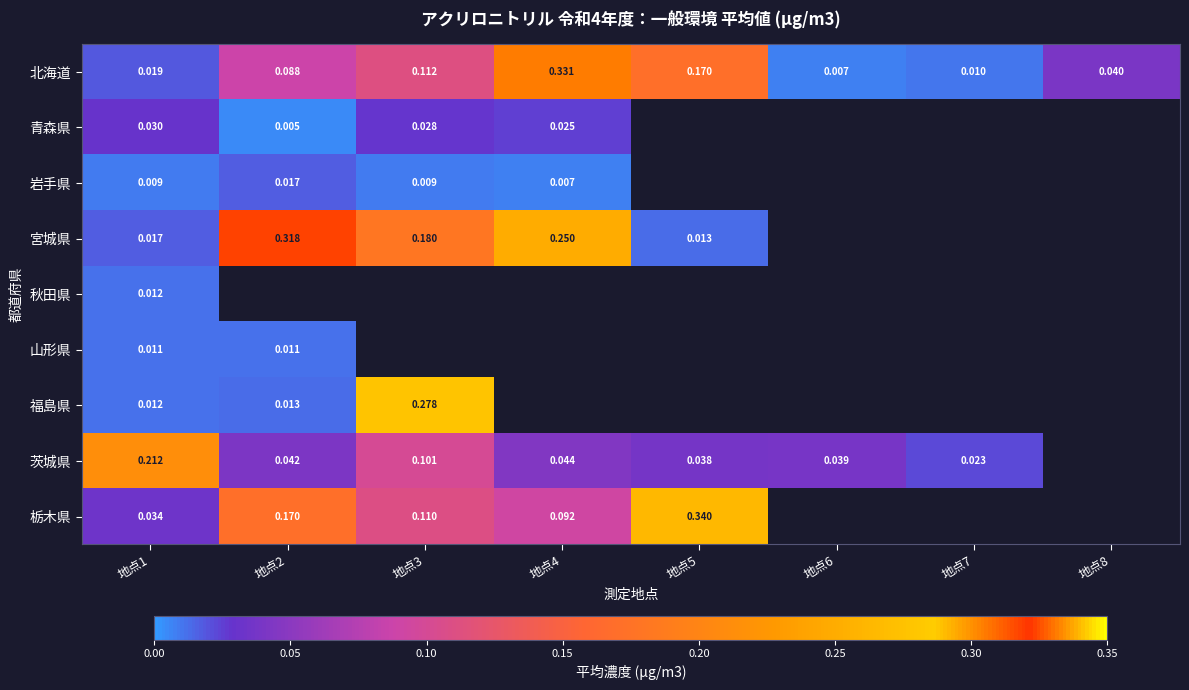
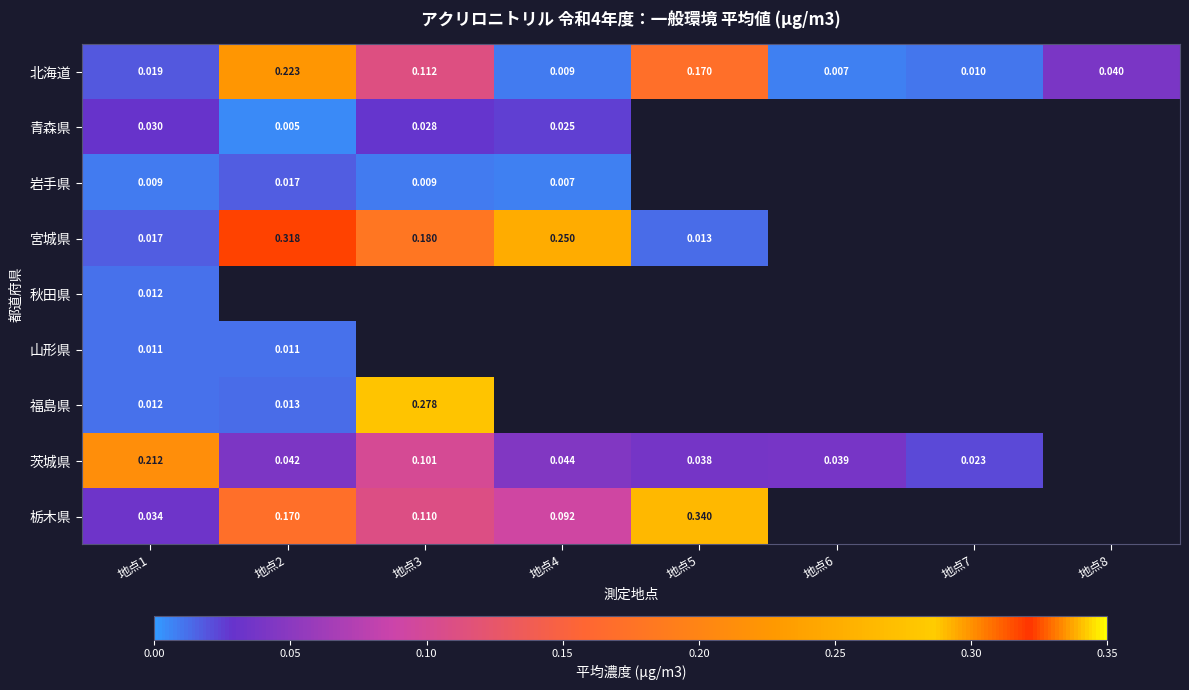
  {
    "北海道": {
      "地点1": 0.019,
-     "地点2": 0.088,
+     "地点2": 0.223,
      "地点3": 0.112,
-     "地点4": 0.331,
+     "地点4": 0.009,
      "地点5": 0.170,
      "地点6": 0.007,
      "地点7": 0.010,
      "地点8": 0.040
    },
    "青森県": {
      "地点1": 0.030,
      "地点2": 0.005,
      "地点3": 0.028,
      "地点4": 0.025
    },
    "岩手県": {
      "地点1": 0.009,
      "地点2": 0.017,
      "地点3": 0.009,
      "地点4": 0.007
    },
    "宮城県": {
      "地点1": 0.017,
      "地点2": 0.318,
      "地点3": 0.180,
      "地点4": 0.250,
      "地点5": 0.013
    },
    "秋田県": {
      "地点1": 0.012
    },
    "山形県": {
      "地点1": 0.011,
      "地点2": 0.011
    },
    "福島県": {
      "地点1": 0.012,
      "地点2": 0.013,
      "地点3": 0.278
    },
    "茨城県": {
      "地点1": 0.212,
      "地点2": 0.042,
      "地点3": 0.101,
      "地点4": 0.044,
      "地点5": 0.038,
      "地点6": 0.039,
      "地点7": 0.023
    },
    "栃木県": {
      "地点1": 0.034,
      "地点2": 0.170,
      "地点3": 0.110,
      "地点4": 0.092,
      "地点5": 0.340
    }
  }
